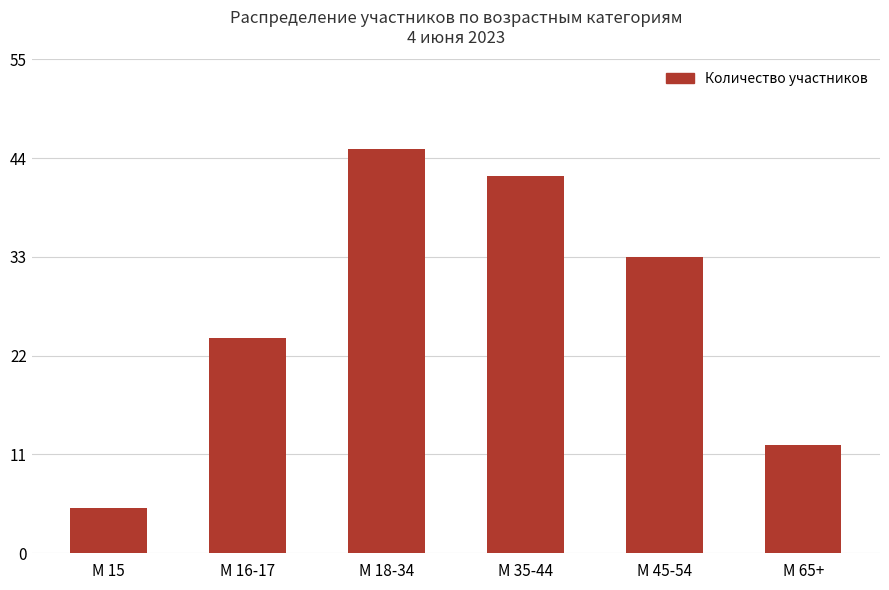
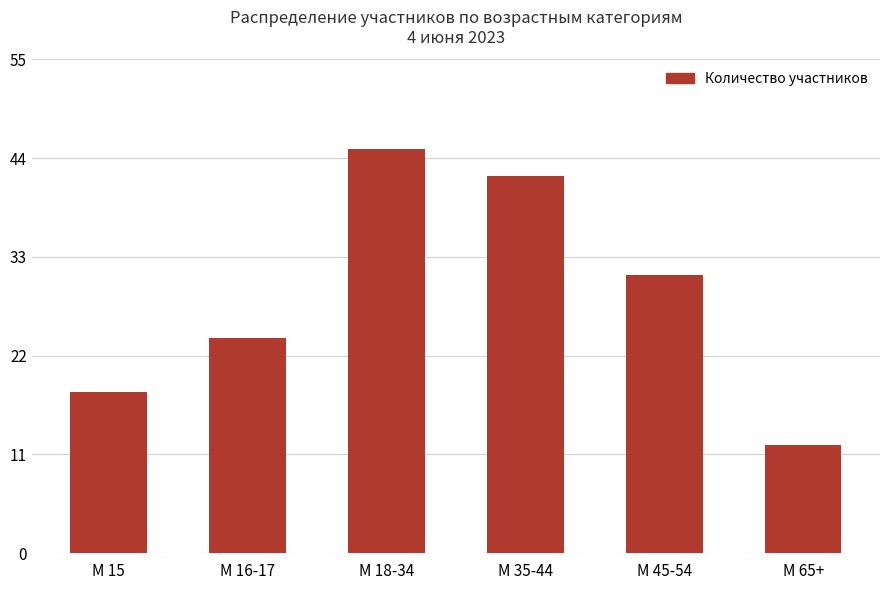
  {
-   "М 15": 5,
+   "М 15": 18,
    "М 16-17": 24,
    "М 18-34": 45,
    "М 35-44": 42,
-   "М 45-54": 33,
+   "М 45-54": 31,
    "М 65+": 12
  }
